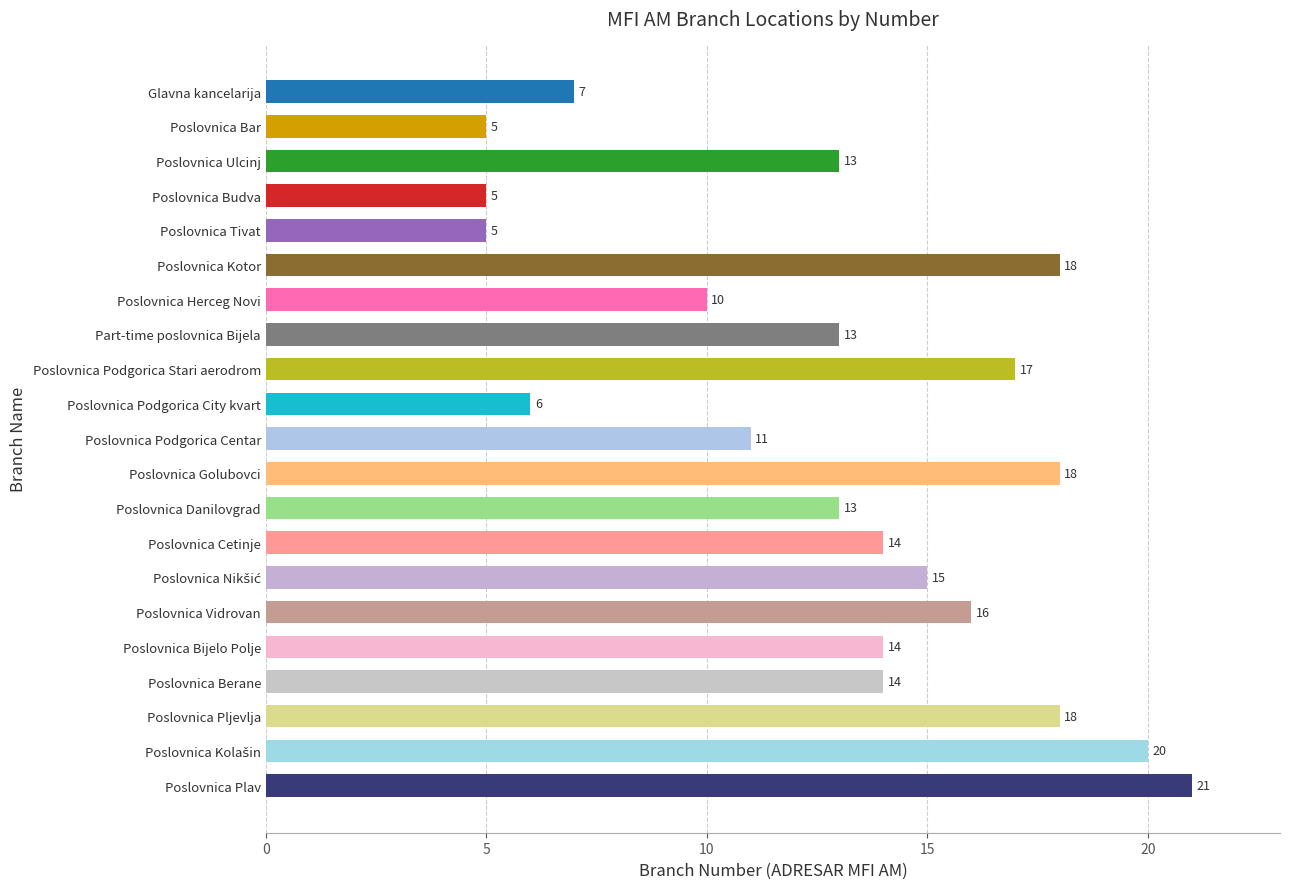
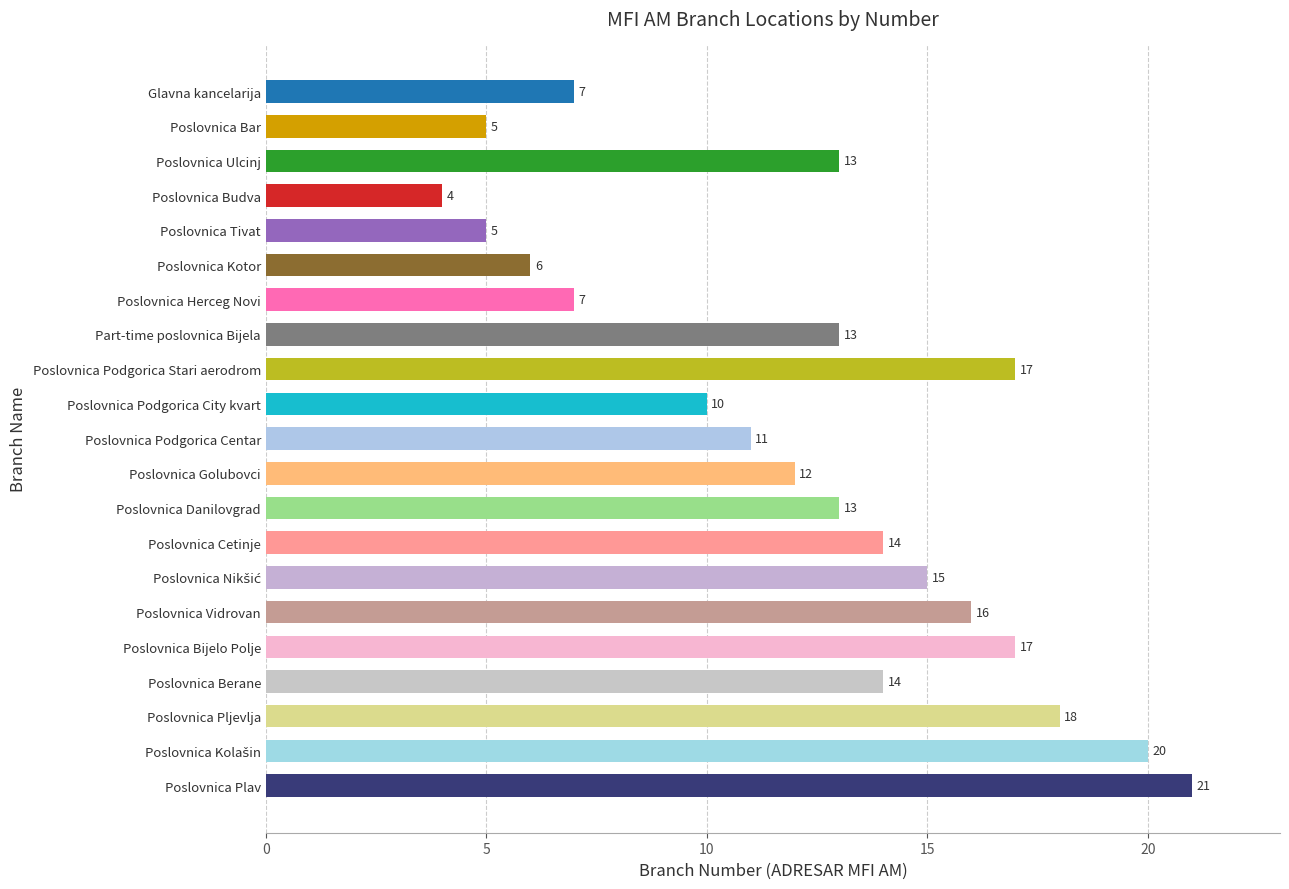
  {
    "Glavna kancelarija": 7,
    "Poslovnica Bar": 5,
    "Poslovnica Ulcinj": 13,
-   "Poslovnica Budva": 5,
+   "Poslovnica Budva": 4,
    "Poslovnica Tivat": 5,
-   "Poslovnica Kotor": 18,
-   "Poslovnica Herceg Novi": 10,
+   "Poslovnica Kotor": 6,
+   "Poslovnica Herceg Novi": 7,
    "Part-time poslovnica Bijela": 13,
    "Poslovnica Podgorica Stari aerodrom": 17,
-   "Poslovnica Podgorica City kvart": 6,
+   "Poslovnica Podgorica City kvart": 10,
    "Poslovnica Podgorica Centar": 11,
-   "Poslovnica Golubovci": 18,
+   "Poslovnica Golubovci": 12,
    "Poslovnica Danilovgrad": 13,
    "Poslovnica Cetinje": 14,
    "Poslovnica Nikšić": 15,
    "Poslovnica Vidrovan": 16,
-   "Poslovnica Bijelo Polje": 14,
+   "Poslovnica Bijelo Polje": 17,
    "Poslovnica Berane": 14,
    "Poslovnica Pljevlja": 18,
    "Poslovnica Kolašin": 20,
    "Poslovnica Plav": 21
  }
